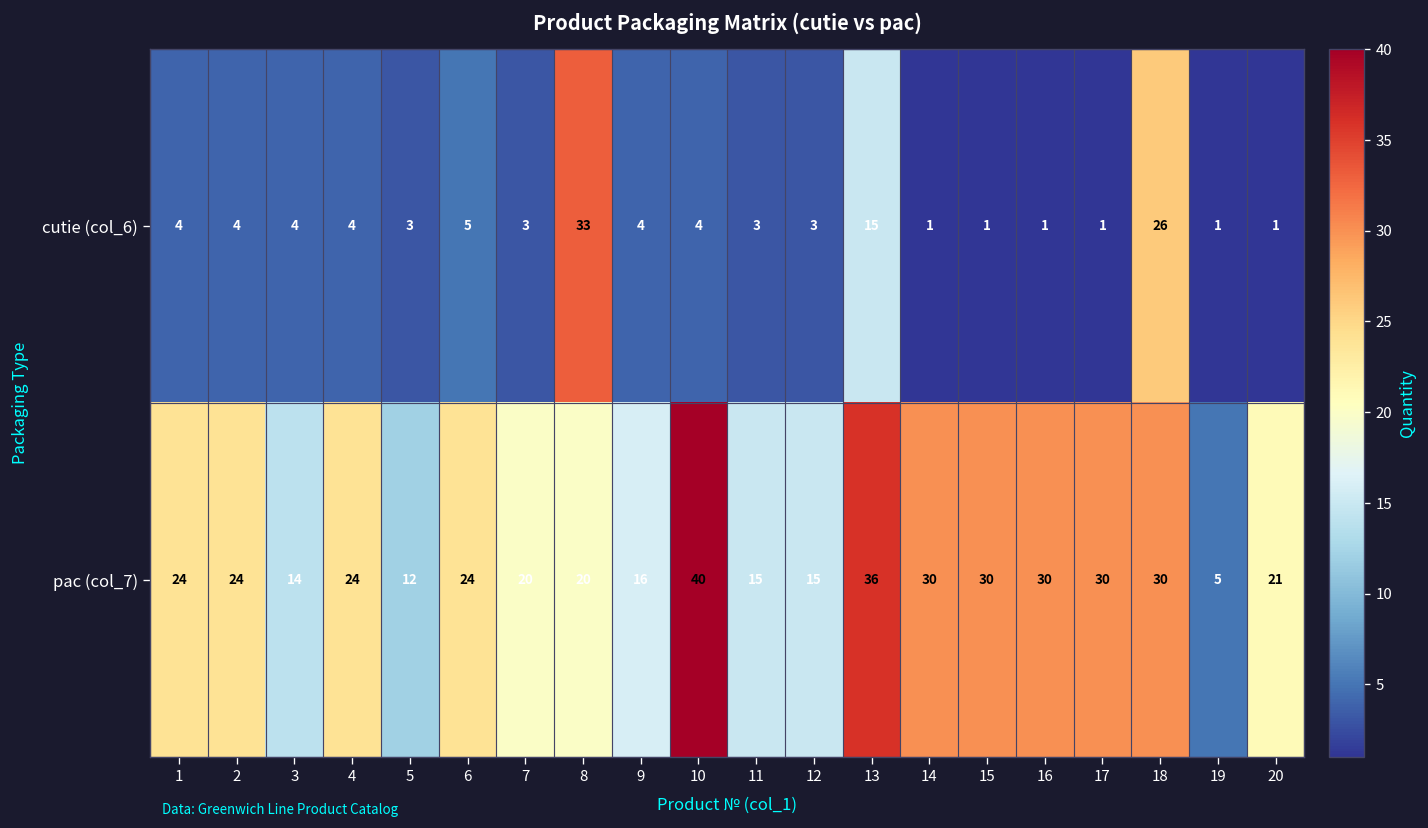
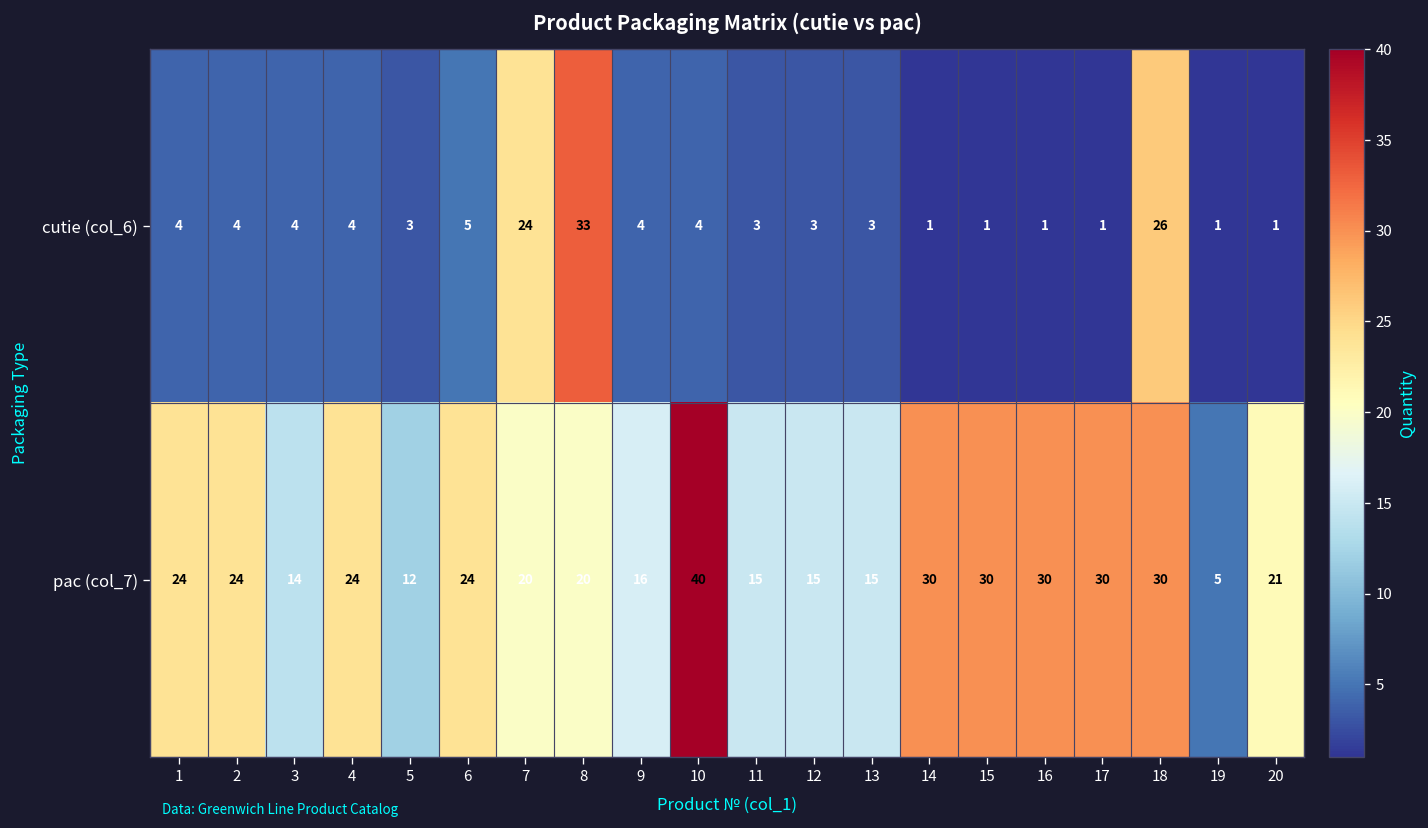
  {
    "cutie (col_6)": {
      "1": 4,
      "2": 4,
      "3": 4,
      "4": 4,
      "5": 3,
      "6": 5,
-     "7": 3,
+     "7": 24,
      "8": 33,
      "9": 4,
      "10": 4,
      "11": 3,
      "12": 3,
-     "13": 15,
+     "13": 3,
      "14": 1,
      "15": 1,
      "16": 1,
      "17": 1,
      "18": 26,
      "19": 1,
      "20": 1
    },
    "pac (col_7)": {
      "1": 24,
      "2": 24,
      "3": 14,
      "4": 24,
      "5": 12,
      "6": 24,
      "7": 20,
      "8": 20,
      "10": 40,
      "11": 15,
      "12": 15,
-     "13": 36,
+     "13": 15,
      "14": 30,
      "15": 30,
      "16": 30,
      "17": 30,
      "18": 30,
      "19": 5,
      "20": 21
    }
  }
